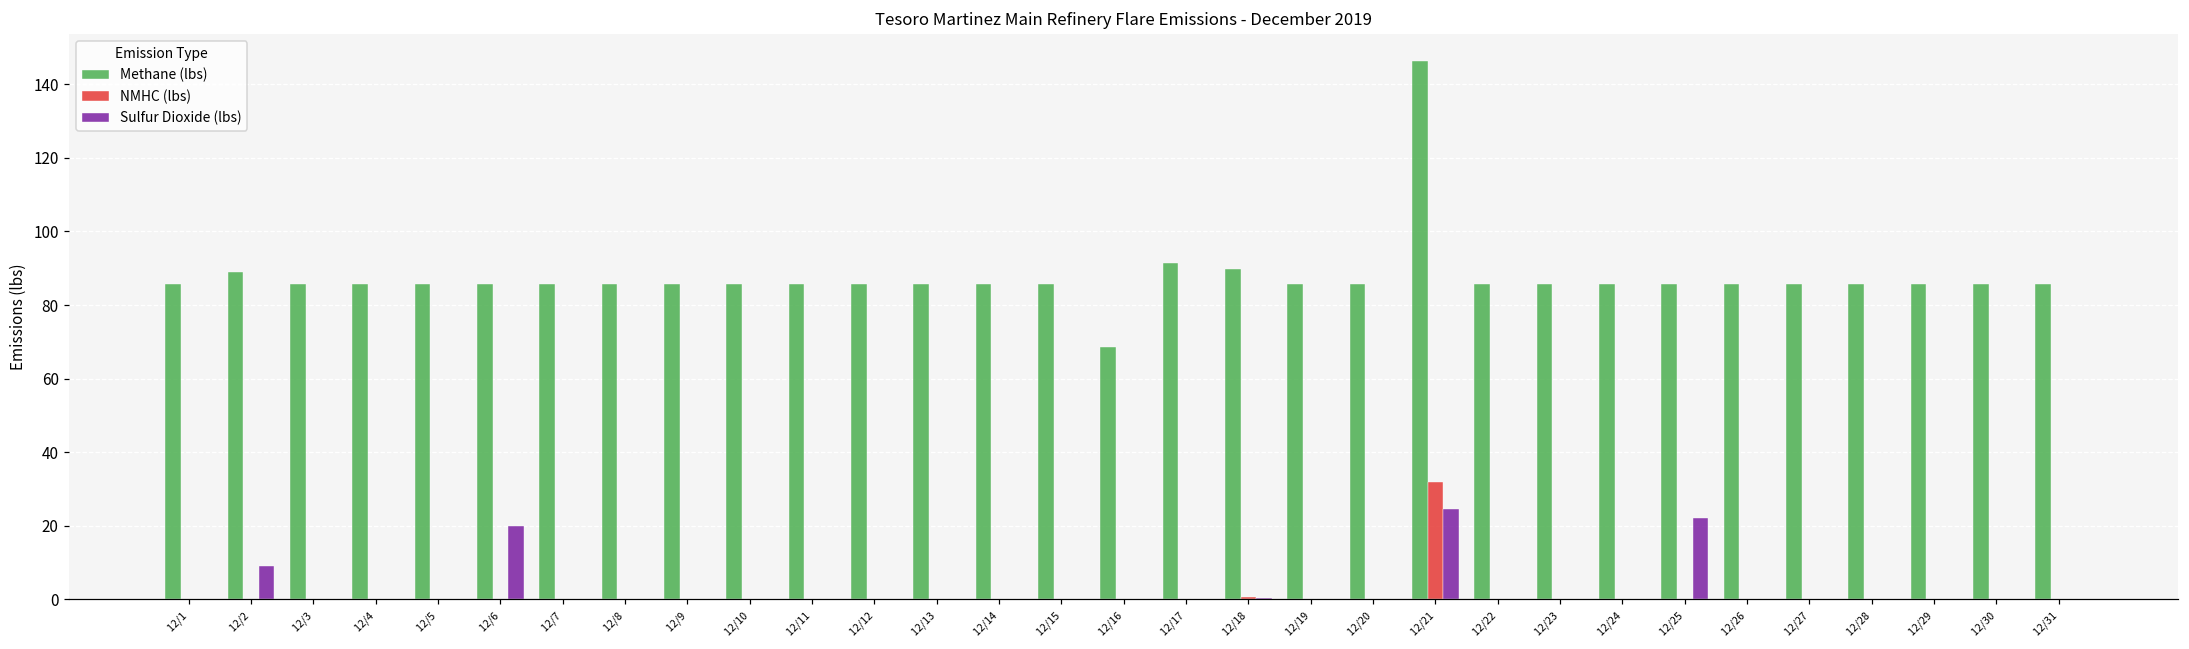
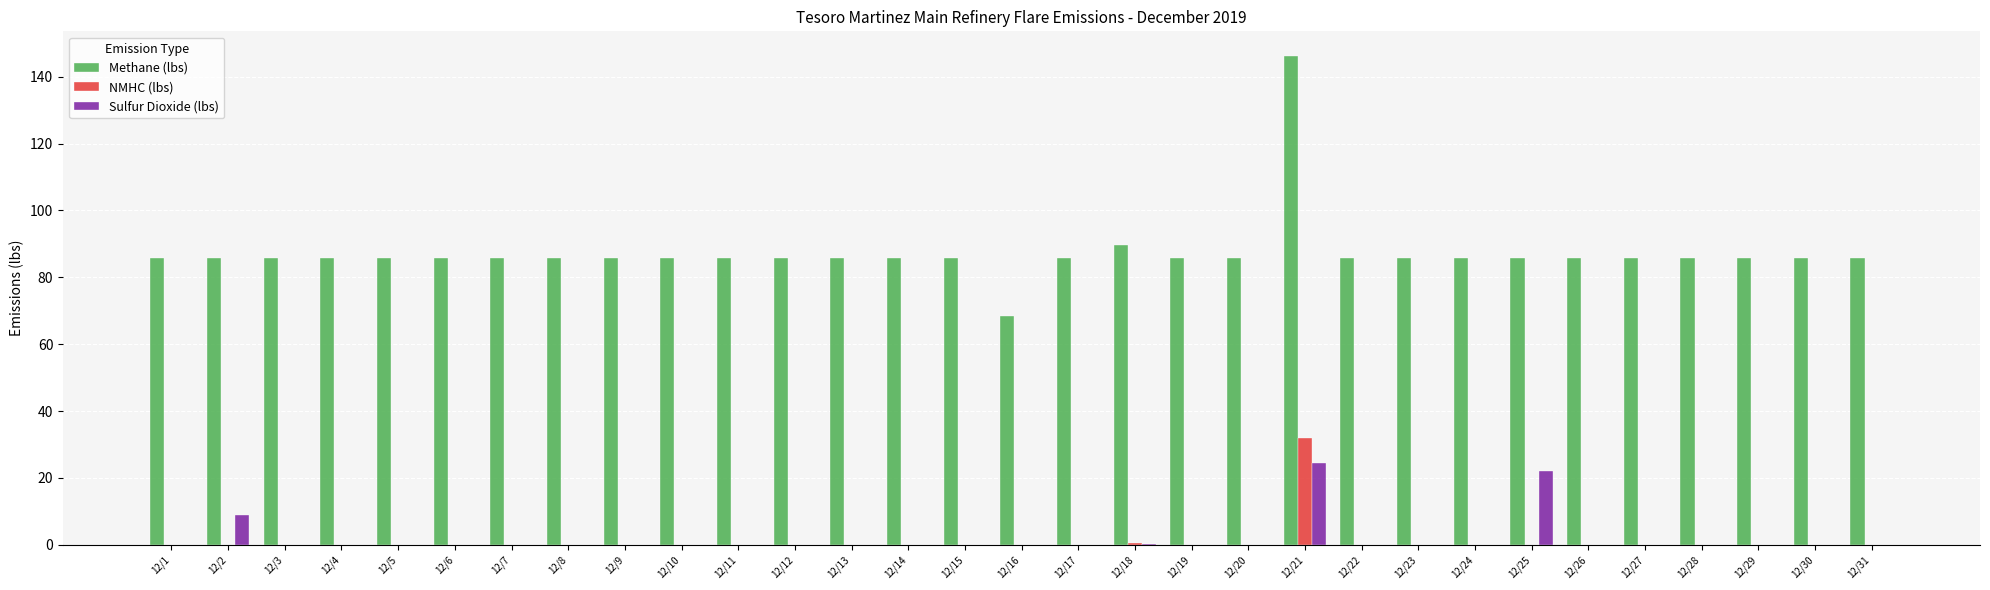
  {
    "Methane (lbs)": {
      "12/1": 86,
-     "12/2": 89,
+     "12/2": 86,
      "12/3": 86,
      "12/4": 86,
      "12/5": 86,
      "12/6": 86,
      "12/7": 86,
      "12/8": 86,
      "12/9": 86,
      "12/10": 86,
      "12/11": 86,
      "12/12": 86,
      "12/13": 86,
      "12/14": 86,
      "12/15": 86,
      "12/16": 69,
-     "12/17": 91,
+     "12/17": 86,
      "12/18": 90,
      "12/19": 86,
      "12/20": 86,
      "12/21": 146,
      "12/22": 86,
      "12/23": 86,
      "12/24": 86,
      "12/25": 86,
      "12/26": 86,
      "12/27": 86,
      "12/28": 86,
      "12/29": 86,
      "12/30": 86,
      "12/31": 86
    },
    "NMHC (lbs)": {
      "12/1": 0,
      "12/2": 0,
      "12/3": 0,
      "12/4": 0,
      "12/5": 0,
      "12/6": 0,
      "12/7": 0,
      "12/8": 0,
      "12/9": 0,
      "12/10": 0,
      "12/11": 0,
      "12/12": 0,
      "12/13": 0,
      "12/14": 0,
      "12/15": 0,
      "12/16": 0,
      "12/17": 0,
      "12/19": 0,
      "12/20": 0,
      "12/21": 32,
      "12/22": 0,
      "12/23": 0,
      "12/24": 0,
      "12/25": 0,
      "12/26": 0,
      "12/27": 0,
      "12/28": 0,
      "12/29": 0,
      "12/30": 0,
      "12/31": 0
    },
    "Sulfur Dioxide (lbs)": {
      "12/1": 0,
      "12/2": 9,
      "12/3": 0,
      "12/4": 0,
      "12/5": 0,
-     "12/6": 20,
+     "12/6": 0,
      "12/7": 0,
      "12/8": 0,
      "12/9": 0,
      "12/10": 0,
      "12/11": 0,
      "12/12": 0,
      "12/13": 0,
      "12/14": 0,
      "12/15": 0,
      "12/16": 0,
      "12/17": 0,
      "12/19": 0,
      "12/20": 0,
      "12/21": 24,
      "12/22": 0,
      "12/23": 0,
      "12/24": 0,
      "12/25": 22,
      "12/26": 0,
      "12/27": 0,
      "12/28": 0,
      "12/29": 0,
      "12/30": 0,
      "12/31": 0
    }
  }
